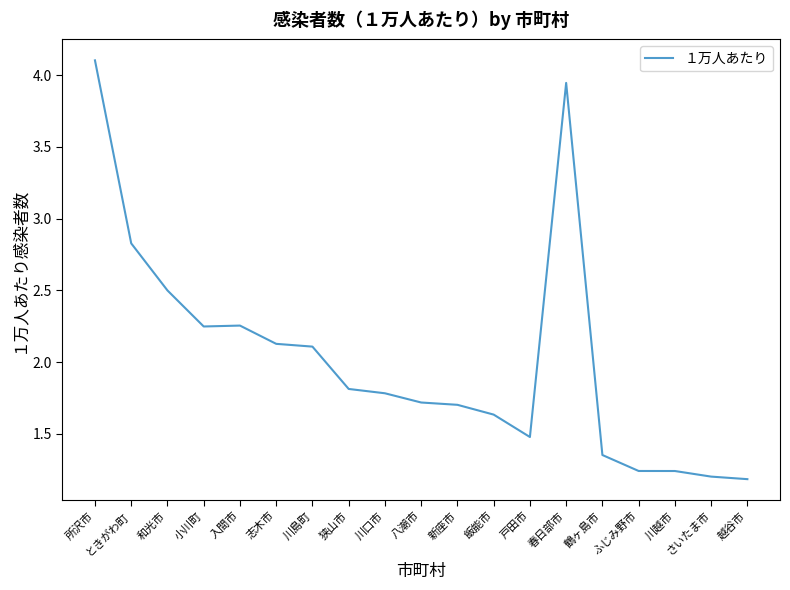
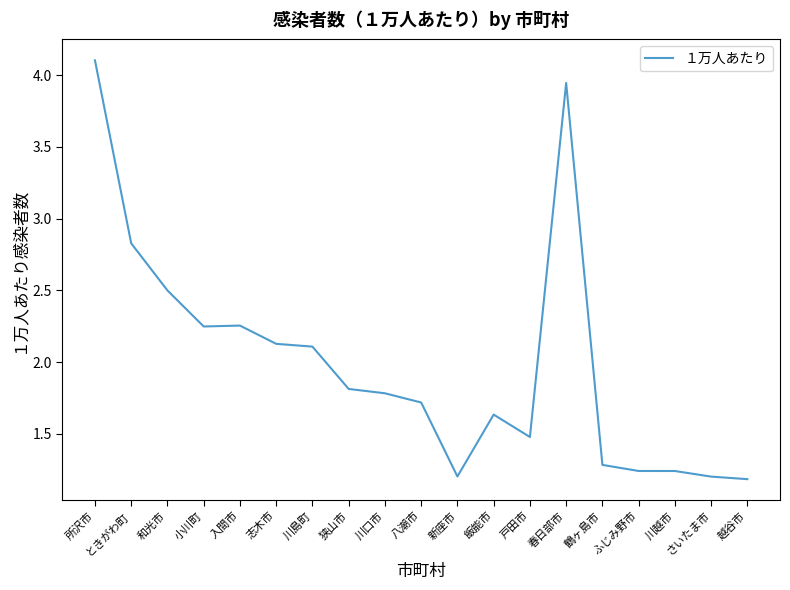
  {
    "所沢市": 4.10,
    "ときがわ町": 2.83,
    "和光市": 2.50,
    "小川町": 2.25,
    "入間市": 2.25,
    "志木市": 2.13,
    "川島町": 2.11,
    "狭山市": 1.81,
    "川口市": 1.78,
    "八潮市": 1.72,
-   "新座市": 1.70,
+   "新座市": 1.20,
    "飯能市": 1.63,
    "戸田市": 1.48,
    "春日部市": 3.95,
-   "鶴ヶ島市": 1.35,
+   "鶴ヶ島市": 1.28,
    "ふじみ野市": 1.24,
    "川越市": 1.24,
    "さいたま市": 1.20,
    "越谷市": 1.18
  }
